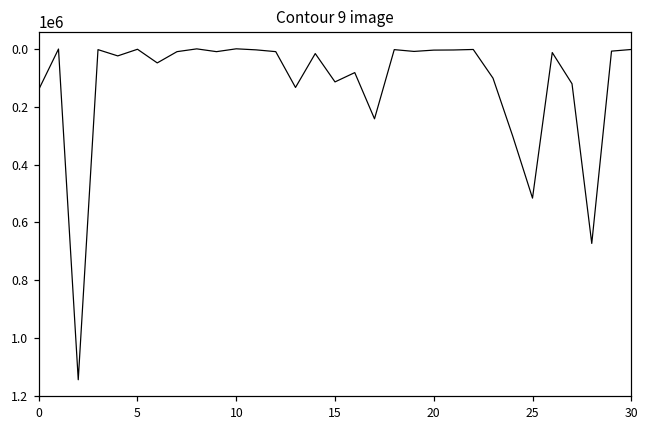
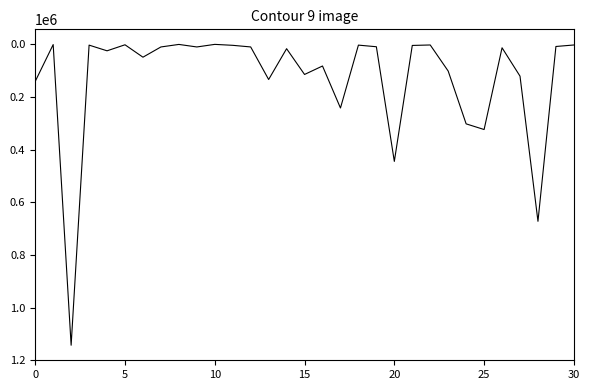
  {
    "0": 140000,
    "5": 0,
    "10": 0,
    "15": 110000,
-   "20": 10000,
-   "25": 520000,
+   "20": 440000,
+   "25": 320000,
    "30": 0
  }
